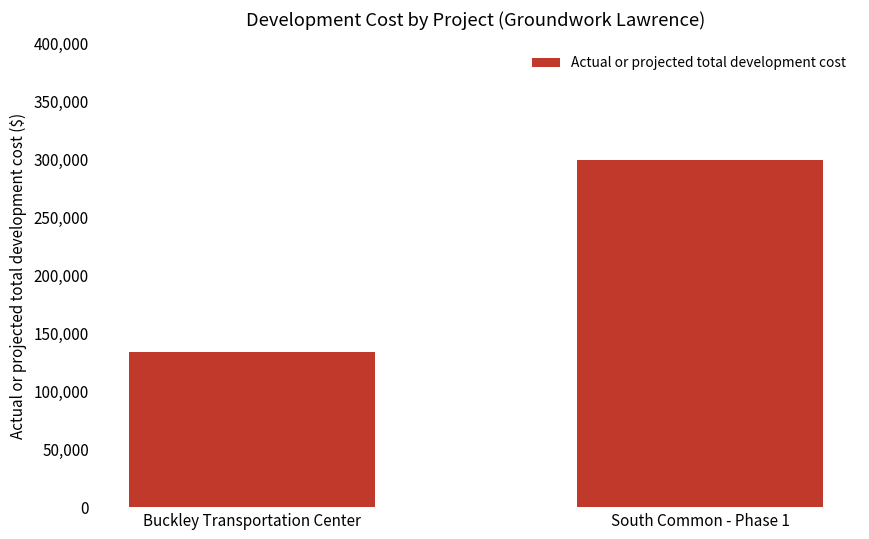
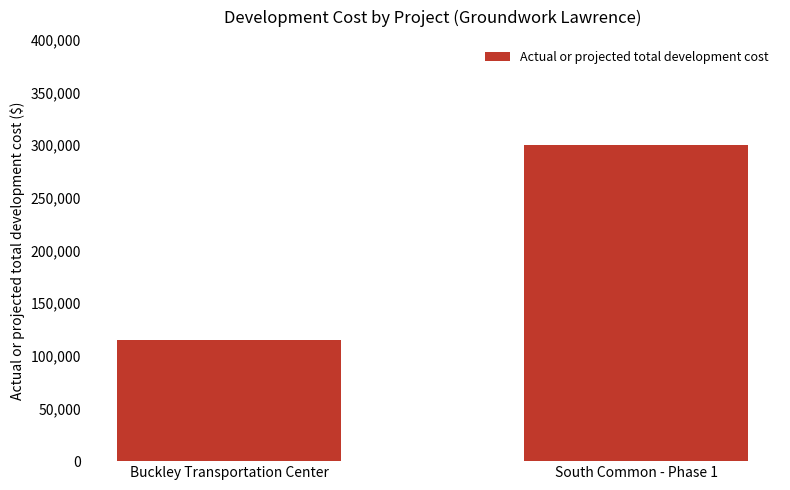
  {
-   "Buckley Transportation Center": "134,000",
+   "Buckley Transportation Center": "115,000",
    "South Common - Phase 1": "300,000"
  }
